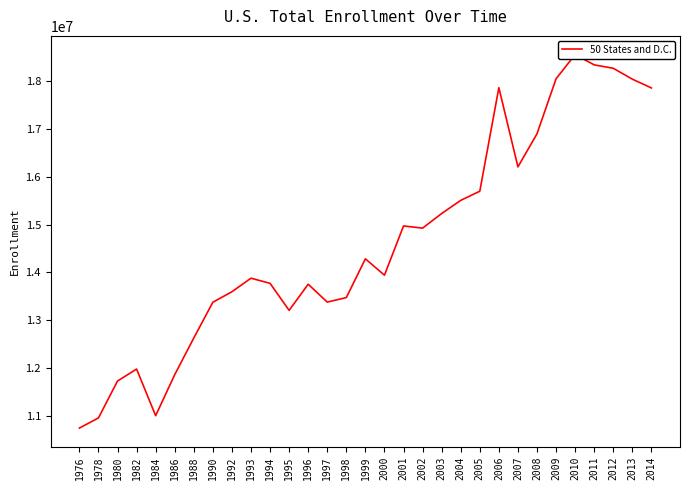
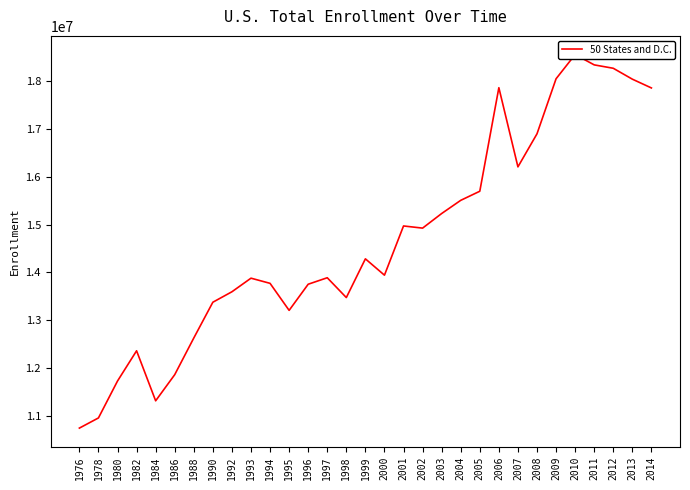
  {
    "1976": 10800000,
    "1978": 11000000,
    "1980": 11700000,
-   "1982": 12000000,
-   "1984": 11000000,
+   "1982": 12400000,
+   "1984": 11300000,
    "1986": 11900000,
    "1988": 12600000,
    "1990": 13400000,
    "1992": 13600000,
    "1993": 13900000,
    "1994": 13800000,
    "1995": 13200000,
    "1996": 13800000,
-   "1997": 13400000,
+   "1997": 13900000,
    "1998": 13500000,
    "1999": 14300000,
    "2000": 13900000,
    "2001": 15000000,
    "2002": 14900000,
    "2003": 15200000,
    "2004": 15500000,
    "2005": 15700000,
    "2006": 17900000,
    "2007": 16200000,
    "2008": 16900000,
    "2009": 18000000,
    "2011": 18300000,
    "2012": 18300000,
    "2013": 18000000,
    "2014": 17900000
  }
